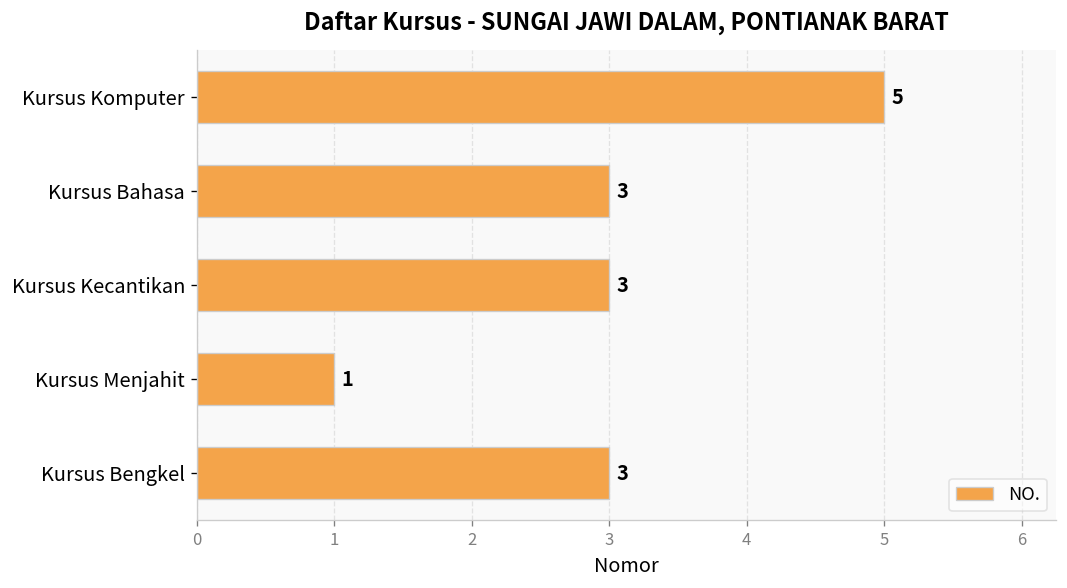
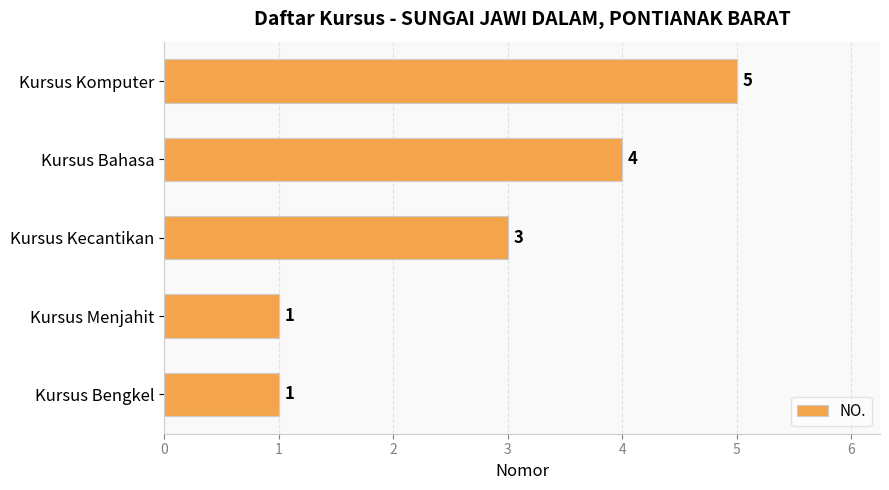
  {
    "Kursus Komputer": 5,
-   "Kursus Bahasa": 3,
+   "Kursus Bahasa": 4,
    "Kursus Kecantikan": 3,
    "Kursus Menjahit": 1,
-   "Kursus Bengkel": 3
+   "Kursus Bengkel": 1
  }
